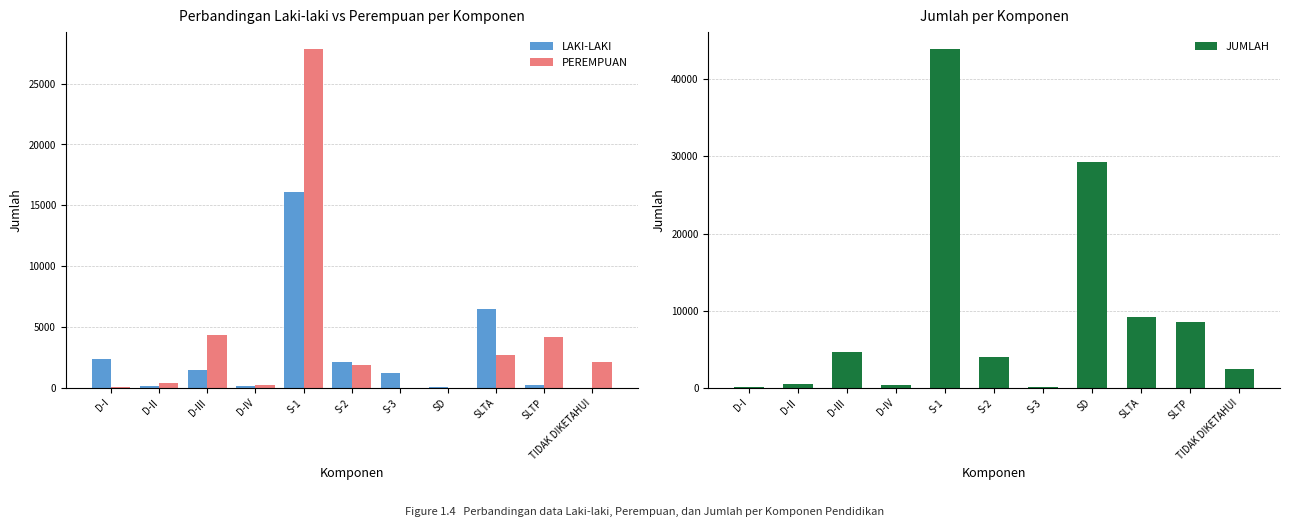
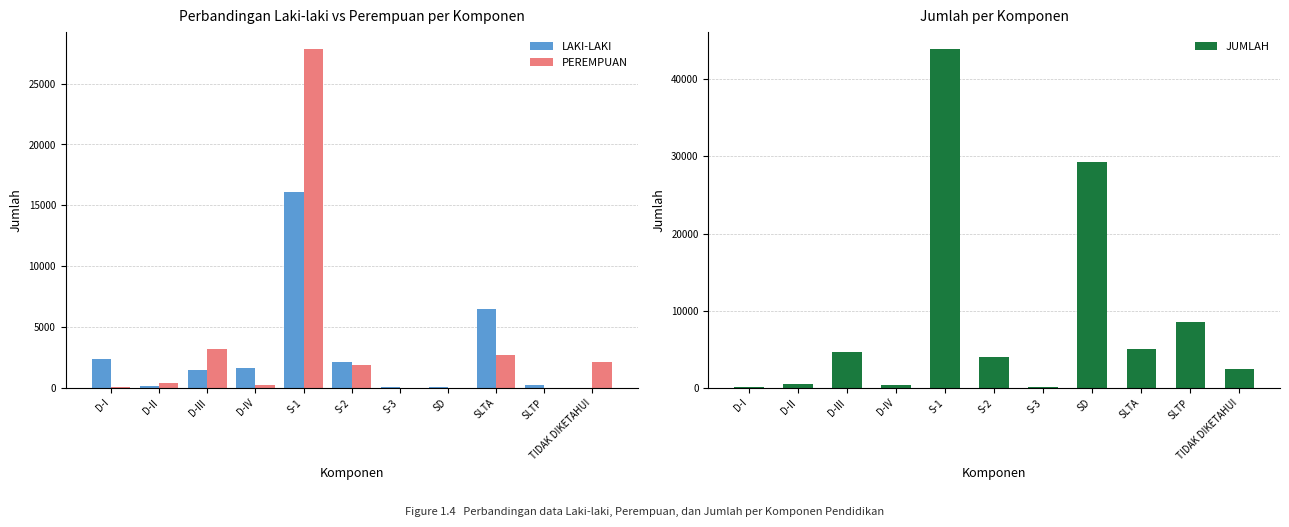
  {
    "Perbandingan Laki-laki vs Perempuan per Komponen": {
      "LAKI-LAKI": {
        "D-I": 2400,
        "D-III": 1500,
-       "D-IV": 200,
+       "D-IV": 1700,
        "S-1": 16100,
        "S-2": 2100,
-       "S-3": 1200,
+       "S-3": 0,
        "SLTA": 6500,
        "SLTP": 200
      },
      "PEREMPUAN": {
        "D-II": 400,
-       "D-III": 4400,
+       "D-III": 3200,
        "D-IV": 200,
        "S-1": 27800,
        "S-2": 1900,
        "SLTA": 2700,
-       "SLTP": 4200,
+       "SLTP": 0,
        "TIDAK DIKETAHUI": 2100
      }
    },
    "Jumlah per Komponen": {
      "D-II": 1000,
      "D-III": 5000,
      "D-IV": 0,
      "S-1": 44000,
      "S-2": 4000,
      "SD": 29000,
-     "SLTA": 9000,
+     "SLTA": 5000,
      "SLTP": 8000,
      "TIDAK DIKETAHUI": 2000
    }
  }
